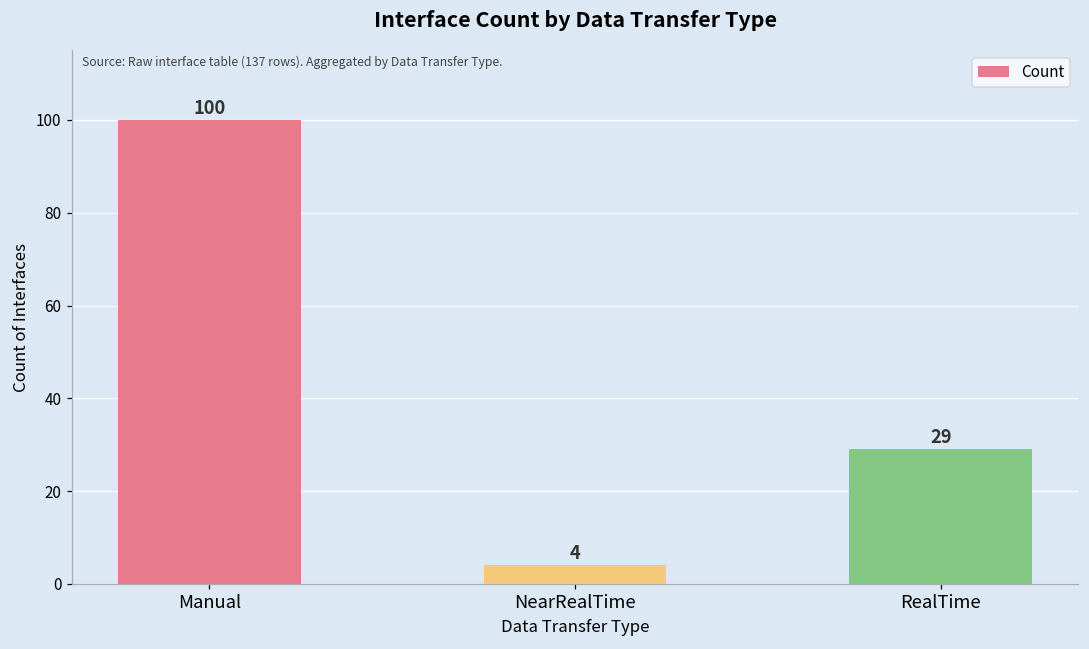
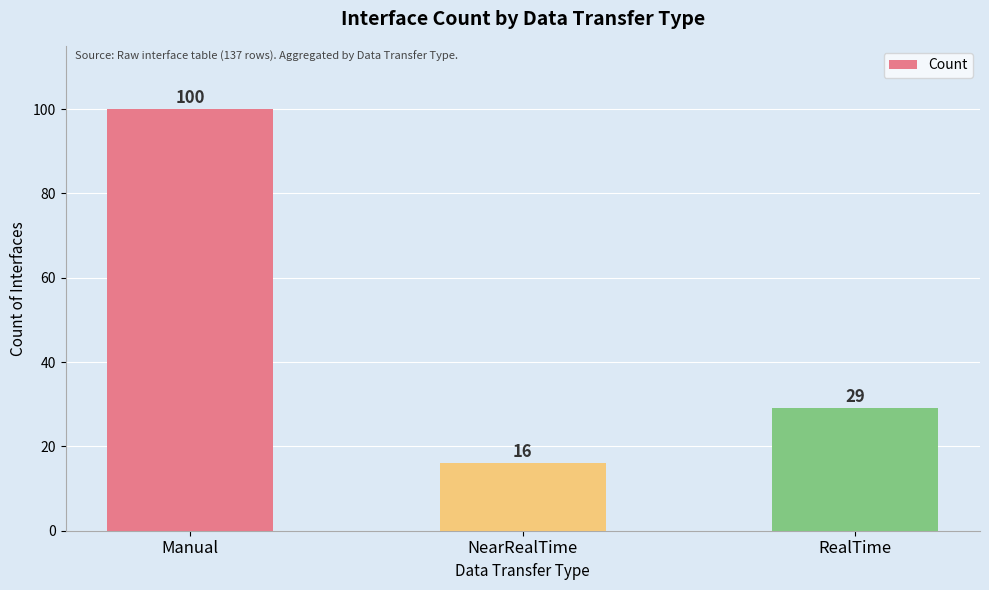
  {
    "Manual": 100,
-   "NearRealTime": 4,
+   "NearRealTime": 16,
    "RealTime": 29
  }
